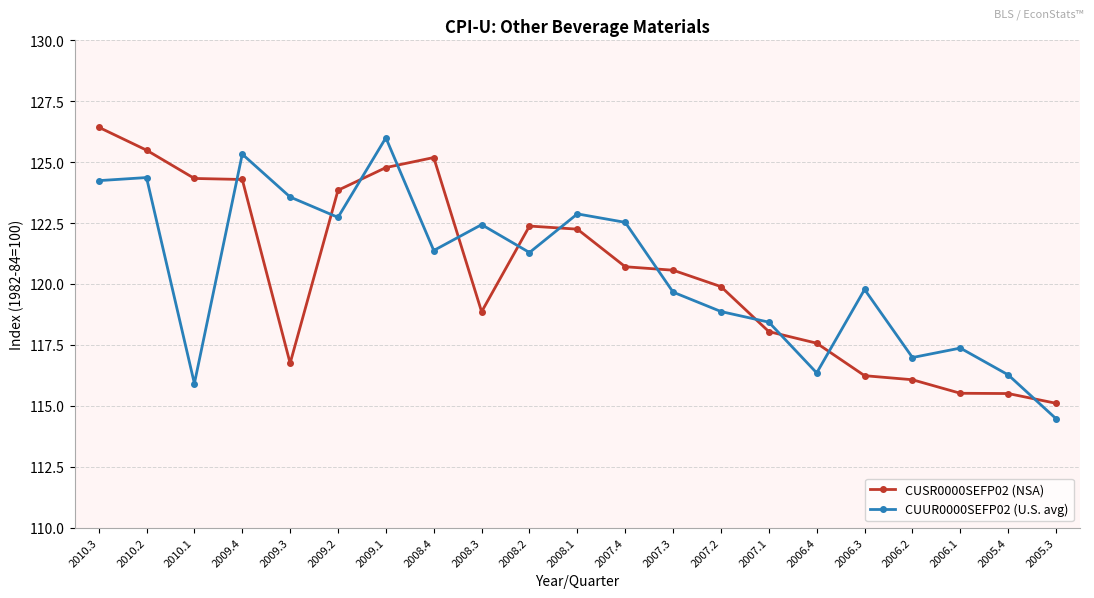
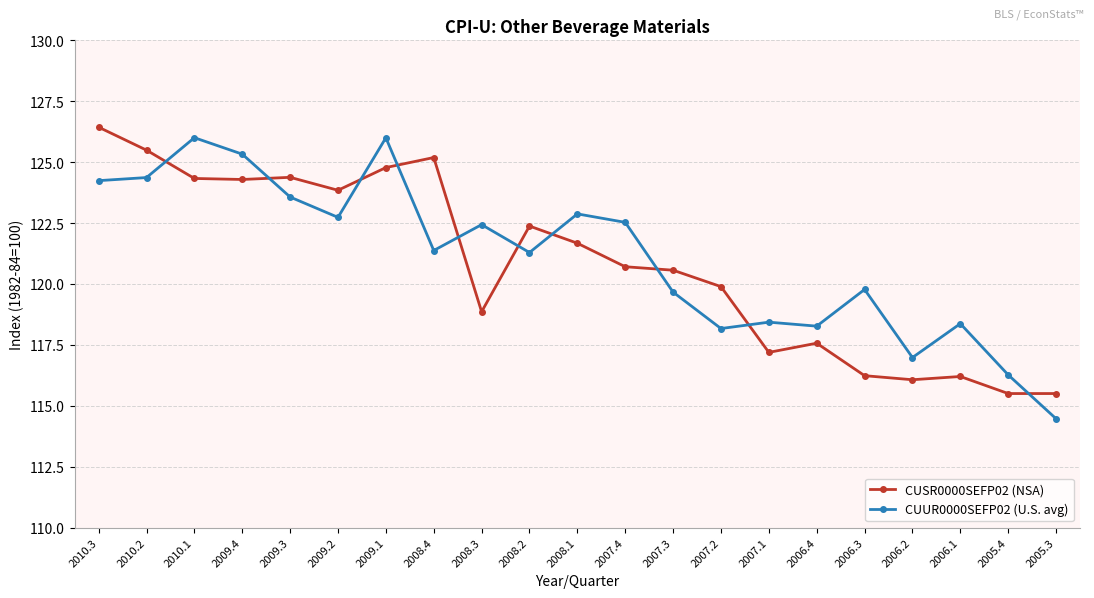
  {
    "CUSR0000SEFP02 (NSA)": {
      "2010.3": 126.4,
      "2010.2": 125.5,
      "2010.1": 124.3,
      "2009.4": 124.3,
-     "2009.3": 116.7,
+     "2009.3": 124.4,
      "2009.2": 123.8,
      "2009.1": 124.8,
      "2008.4": 125.2,
      "2008.3": 118.9,
      "2008.2": 122.4,
-     "2008.1": 122.2,
+     "2008.1": 121.7,
      "2007.4": 120.7,
      "2007.3": 120.6,
      "2007.2": 119.9,
-     "2007.1": 118.0,
+     "2007.1": 117.2,
      "2006.4": 117.6,
      "2006.3": 116.2,
      "2006.2": 116.1,
-     "2006.1": 115.5,
+     "2006.1": 116.2,
      "2005.4": 115.5,
-     "2005.3": 115.1
+     "2005.3": 115.5
    },
    "CUUR0000SEFP02 (U.S. avg)": {
      "2010.3": 124.2,
      "2010.2": 124.4,
-     "2010.1": 115.9,
+     "2010.1": 126.0,
      "2009.4": 125.3,
      "2009.3": 123.6,
      "2009.2": 122.7,
      "2009.1": 126.0,
      "2008.4": 121.4,
      "2008.3": 122.4,
      "2008.2": 121.3,
      "2008.1": 122.9,
      "2007.4": 122.5,
      "2007.3": 119.7,
-     "2007.2": 118.9,
+     "2007.2": 118.2,
      "2007.1": 118.4,
-     "2006.4": 116.3,
+     "2006.4": 118.3,
      "2006.3": 119.8,
      "2006.2": 117.0,
-     "2006.1": 117.4,
+     "2006.1": 118.4,
      "2005.4": 116.3,
      "2005.3": 114.5
    }
  }
